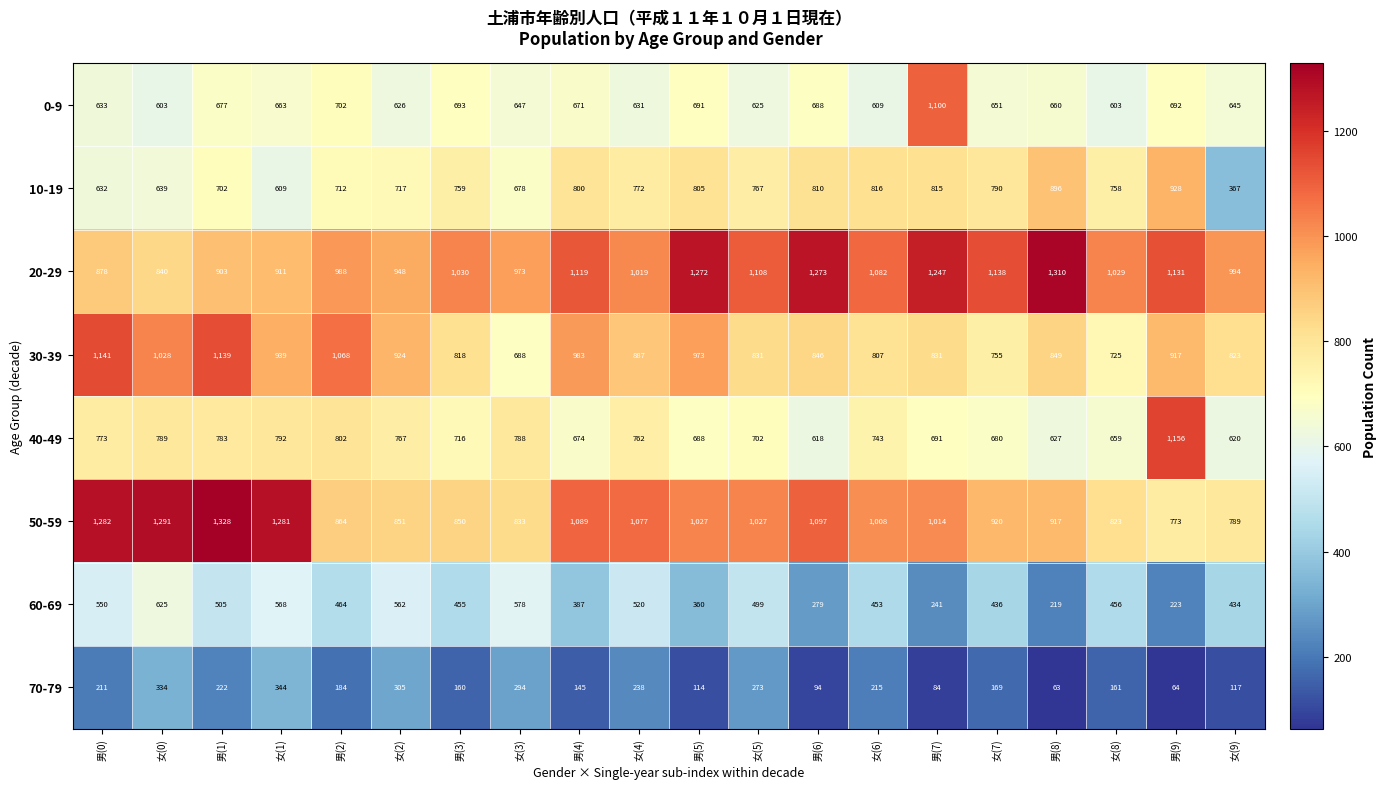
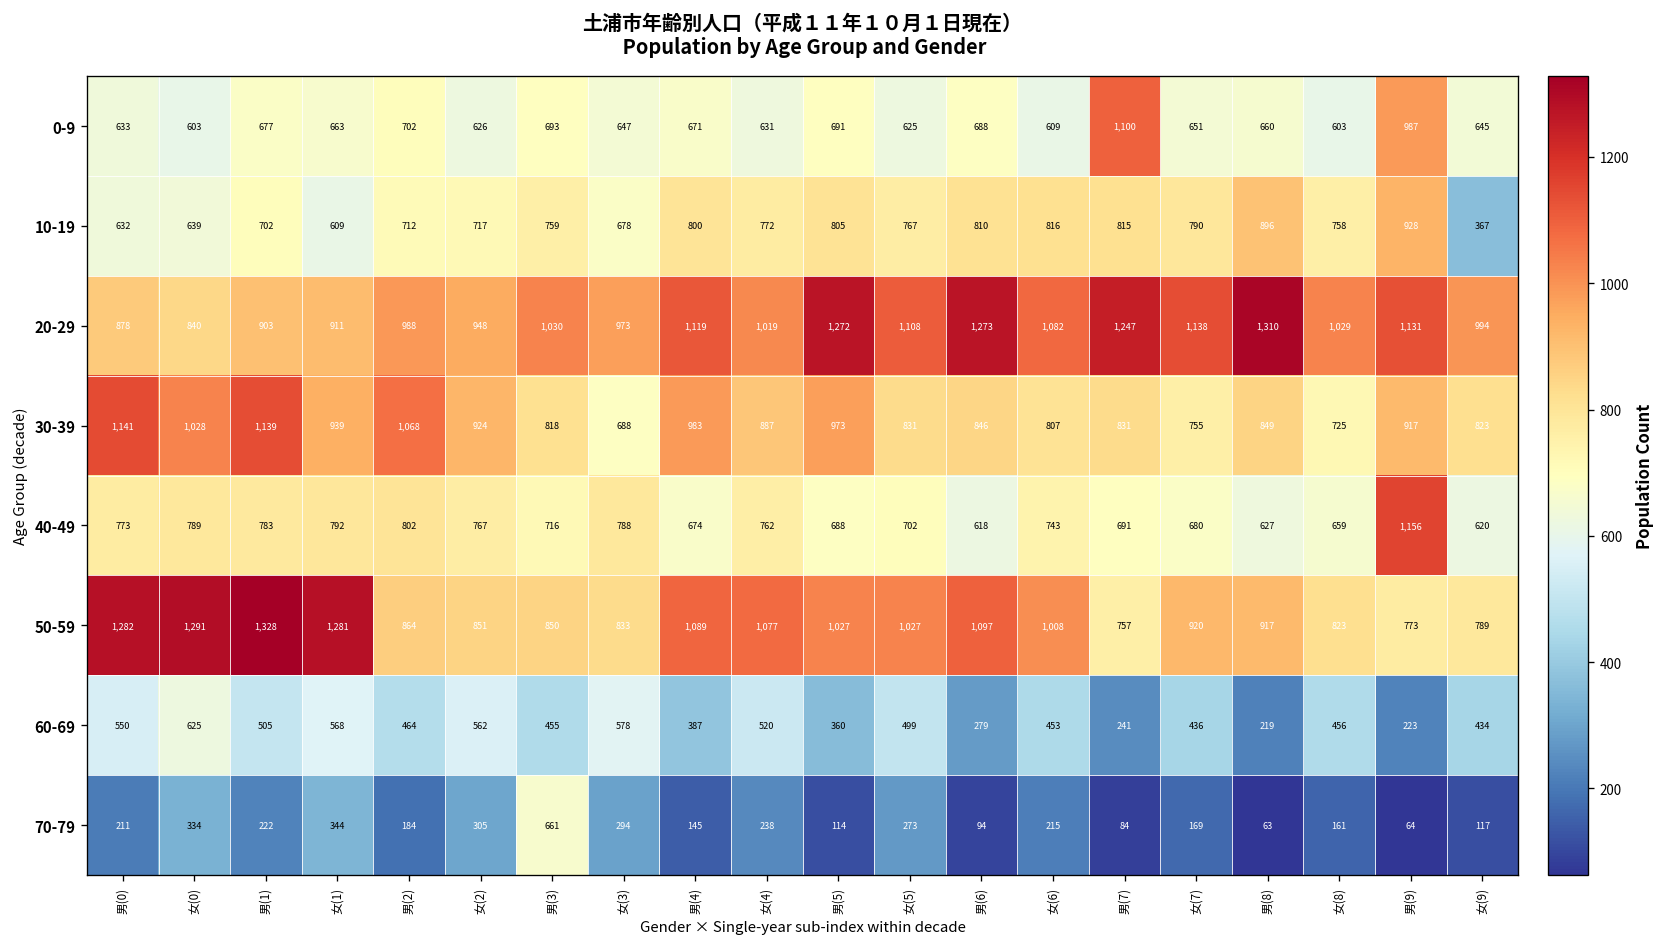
  {
    "0-9": {
      "男(0)": "633",
      "女(0)": "603",
      "男(1)": "677",
      "女(1)": "663",
      "男(2)": "702",
      "女(2)": "626",
      "男(3)": "693",
      "女(3)": "647",
      "男(4)": "671",
      "女(4)": "631",
      "男(5)": "691",
      "女(5)": "625",
      "男(6)": "688",
      "女(6)": "609",
      "男(7)": "1,100",
      "女(7)": "651",
      "男(8)": "660",
      "女(8)": "603",
-     "男(9)": "692",
+     "男(9)": "987",
      "女(9)": "645"
    },
    "10-19": {
      "男(0)": "632",
      "女(0)": "639",
      "男(1)": "702",
      "女(1)": "609",
      "男(2)": "712",
      "女(2)": "717",
      "男(3)": "759",
      "女(3)": "678",
      "男(4)": "800",
      "女(4)": "772",
      "男(5)": "805",
      "女(5)": "767",
      "男(6)": "810",
      "女(6)": "816",
      "男(7)": "815",
      "女(7)": "790",
      "男(8)": "896",
      "女(8)": "758",
      "男(9)": "928",
      "女(9)": "367"
    },
    "20-29": {
      "男(0)": "878",
      "女(0)": "840",
      "男(1)": "903",
      "女(1)": "911",
      "男(2)": "988",
      "女(2)": "948",
      "男(3)": "1,030",
      "女(3)": "973",
      "男(4)": "1,119",
      "女(4)": "1,019",
      "男(5)": "1,272",
      "女(5)": "1,108",
      "男(6)": "1,273",
      "女(6)": "1,082",
      "男(7)": "1,247",
      "女(7)": "1,138",
      "男(8)": "1,310",
      "女(8)": "1,029",
      "男(9)": "1,131",
      "女(9)": "994"
    },
    "30-39": {
      "男(0)": "1,141",
      "女(0)": "1,028",
      "男(1)": "1,139",
      "女(1)": "939",
      "男(2)": "1,068",
      "女(2)": "924",
      "男(3)": "818",
      "女(3)": "688",
      "男(4)": "983",
      "女(4)": "887",
      "男(5)": "973",
      "女(5)": "831",
      "男(6)": "846",
      "女(6)": "807",
      "男(7)": "831",
      "女(7)": "755",
      "男(8)": "849",
      "女(8)": "725",
      "男(9)": "917",
      "女(9)": "823"
    },
    "40-49": {
      "男(0)": "773",
      "女(0)": "789",
      "男(1)": "783",
      "女(1)": "792",
      "男(2)": "802",
      "女(2)": "767",
      "男(3)": "716",
      "女(3)": "788",
      "男(4)": "674",
      "女(4)": "762",
      "男(5)": "688",
      "女(5)": "702",
      "男(6)": "618",
      "女(6)": "743",
      "男(7)": "691",
      "女(7)": "680",
      "男(8)": "627",
      "女(8)": "659",
      "男(9)": "1,156",
      "女(9)": "620"
    },
    "50-59": {
      "男(0)": "1,282",
      "女(0)": "1,291",
      "男(1)": "1,328",
      "女(1)": "1,281",
      "男(2)": "864",
      "女(2)": "851",
      "男(3)": "850",
      "女(3)": "833",
      "男(4)": "1,089",
      "女(4)": "1,077",
      "男(5)": "1,027",
      "女(5)": "1,027",
      "男(6)": "1,097",
      "女(6)": "1,008",
-     "男(7)": "1,014",
+     "男(7)": "757",
      "女(7)": "920",
      "男(8)": "917",
      "女(8)": "823",
      "男(9)": "773",
      "女(9)": "789"
    },
    "60-69": {
      "男(0)": "550",
      "女(0)": "625",
      "男(1)": "505",
      "女(1)": "568",
      "男(2)": "464",
      "女(2)": "562",
      "男(3)": "455",
      "女(3)": "578",
      "男(4)": "387",
      "女(4)": "520",
      "男(5)": "360",
      "女(5)": "499",
      "男(6)": "279",
      "女(6)": "453",
      "男(7)": "241",
      "女(7)": "436",
      "男(8)": "219",
      "女(8)": "456",
      "男(9)": "223",
      "女(9)": "434"
    },
    "70-79": {
      "男(0)": "211",
      "女(0)": "334",
      "男(1)": "222",
      "女(1)": "344",
      "男(2)": "184",
      "女(2)": "305",
-     "男(3)": "160",
+     "男(3)": "661",
      "女(3)": "294",
      "男(4)": "145",
      "女(4)": "238",
      "男(5)": "114",
      "女(5)": "273",
      "男(6)": "94",
      "女(6)": "215",
      "男(7)": "84",
      "女(7)": "169",
      "男(8)": "63",
      "女(8)": "161",
      "男(9)": "64",
      "女(9)": "117"
    }
  }
